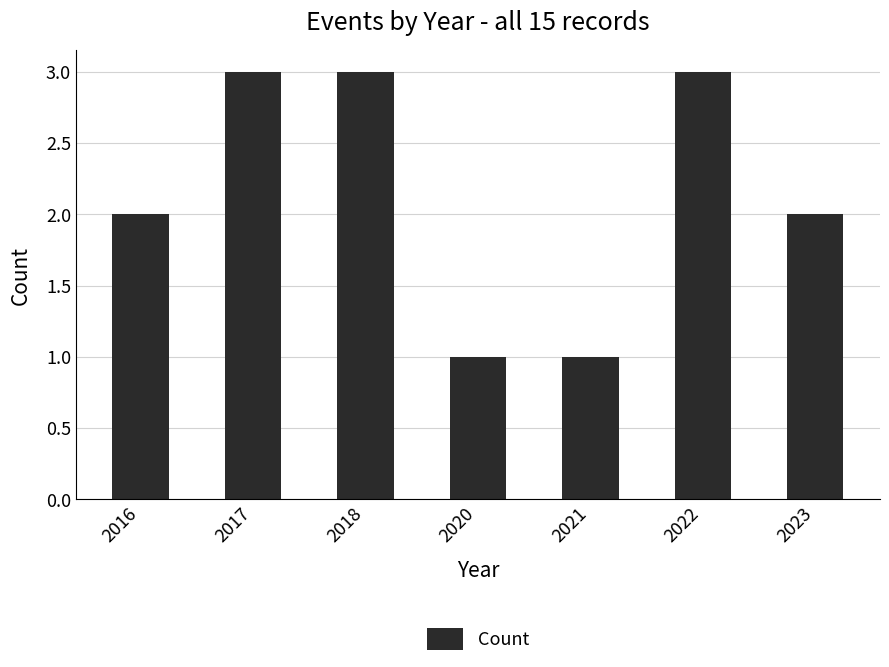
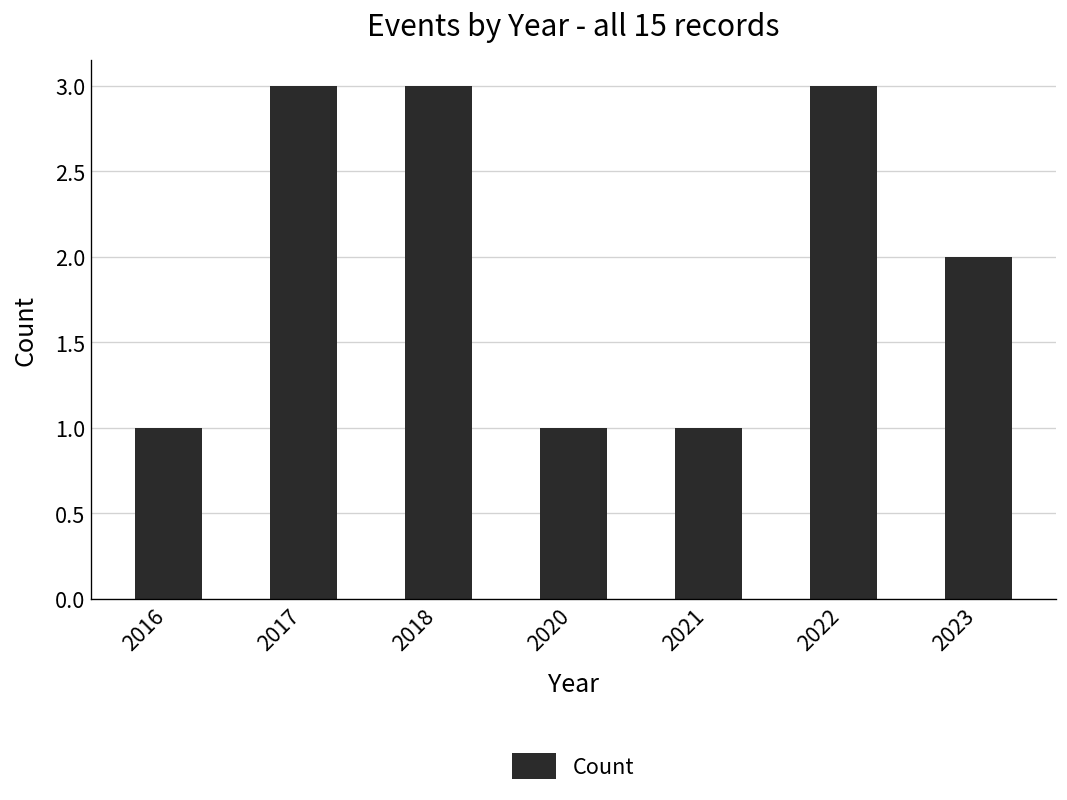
  {
-   "2016": 2,
+   "2016": 1,
    "2017": 3,
    "2018": 3,
    "2020": 1,
    "2021": 1,
    "2022": 3,
    "2023": 2
  }
